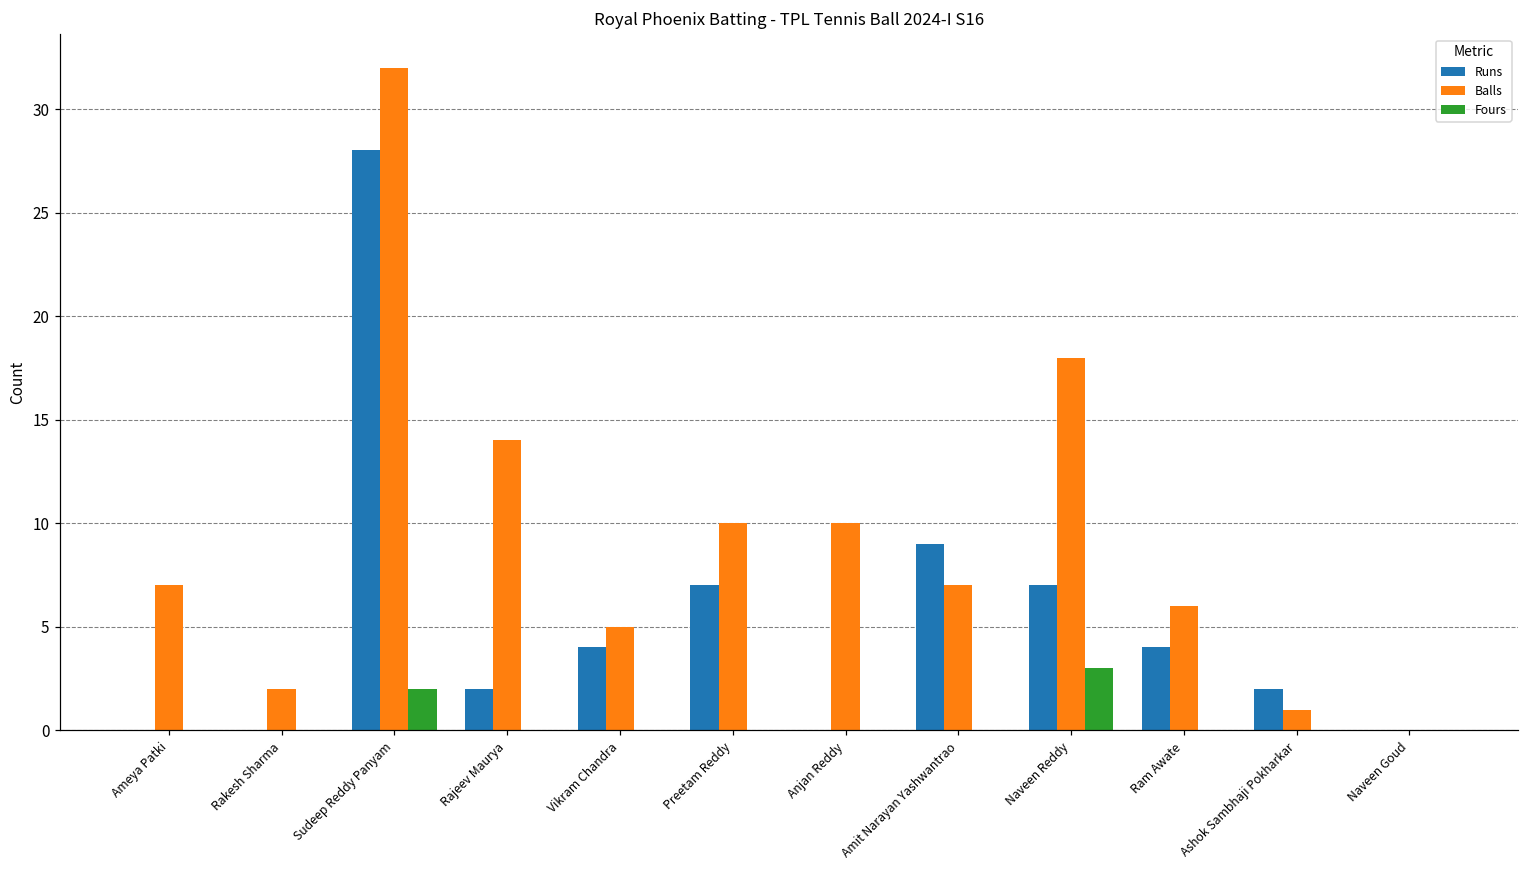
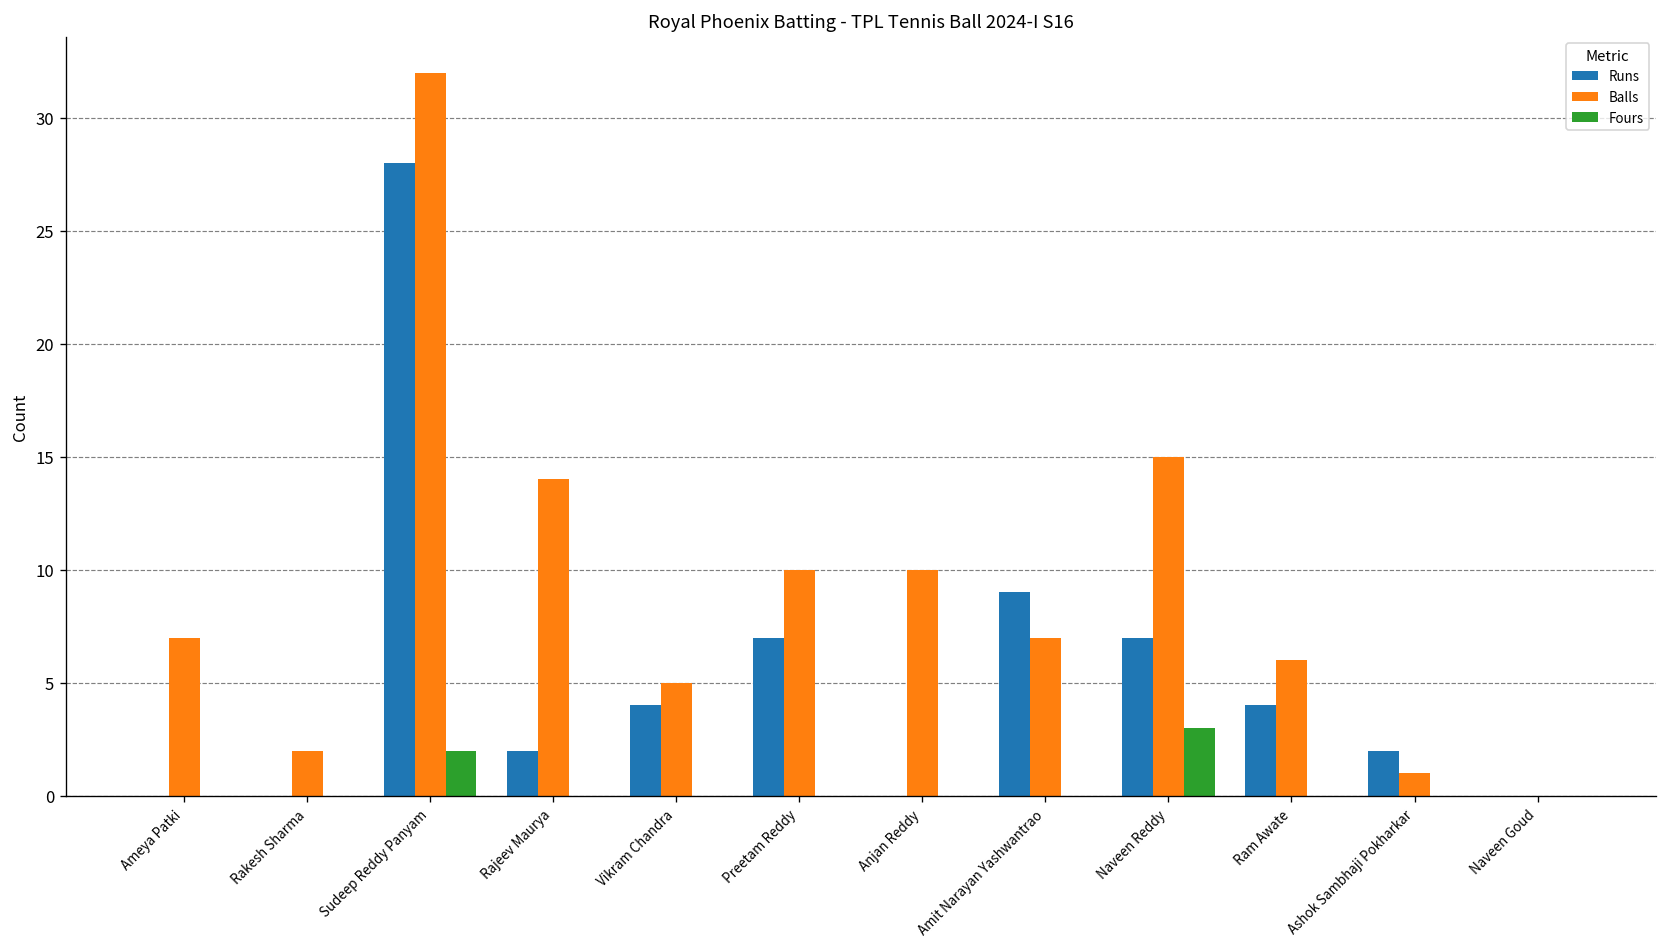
  {
    "Runs": {
      "Ameya Patki": 0,
      "Rakesh Sharma": 0,
      "Sudeep Reddy Panyam": 28,
      "Rajeev Maurya": 2,
      "Vikram Chandra": 4,
      "Preetam Reddy": 7,
      "Anjan Reddy": 0,
      "Amit Narayan Yashwantrao": 9,
      "Naveen Reddy": 7,
      "Ram Awate": 4,
      "Ashok Sambhaji Pokharkar": 2,
      "Naveen Goud": 0
    },
    "Balls": {
      "Ameya Patki": 7,
      "Rakesh Sharma": 2,
      "Sudeep Reddy Panyam": 32,
      "Rajeev Maurya": 14,
      "Vikram Chandra": 5,
      "Preetam Reddy": 10,
      "Anjan Reddy": 10,
      "Amit Narayan Yashwantrao": 7,
-     "Naveen Reddy": 18,
+     "Naveen Reddy": 15,
      "Ram Awate": 6,
      "Ashok Sambhaji Pokharkar": 1,
      "Naveen Goud": 0
    },
    "Fours": {
      "Ameya Patki": 0,
      "Rakesh Sharma": 0,
      "Sudeep Reddy Panyam": 2,
      "Rajeev Maurya": 0,
      "Vikram Chandra": 0,
      "Preetam Reddy": 0,
      "Anjan Reddy": 0,
      "Amit Narayan Yashwantrao": 0,
      "Naveen Reddy": 3,
      "Ram Awate": 0,
      "Ashok Sambhaji Pokharkar": 0,
      "Naveen Goud": 0
    }
  }
